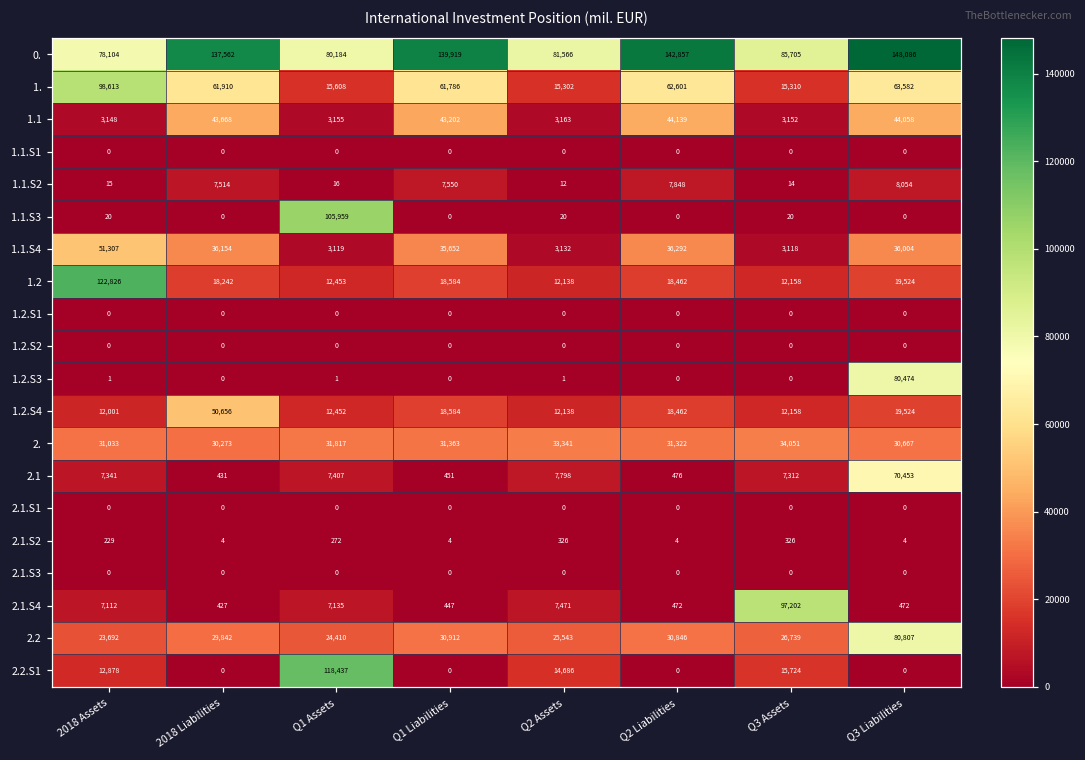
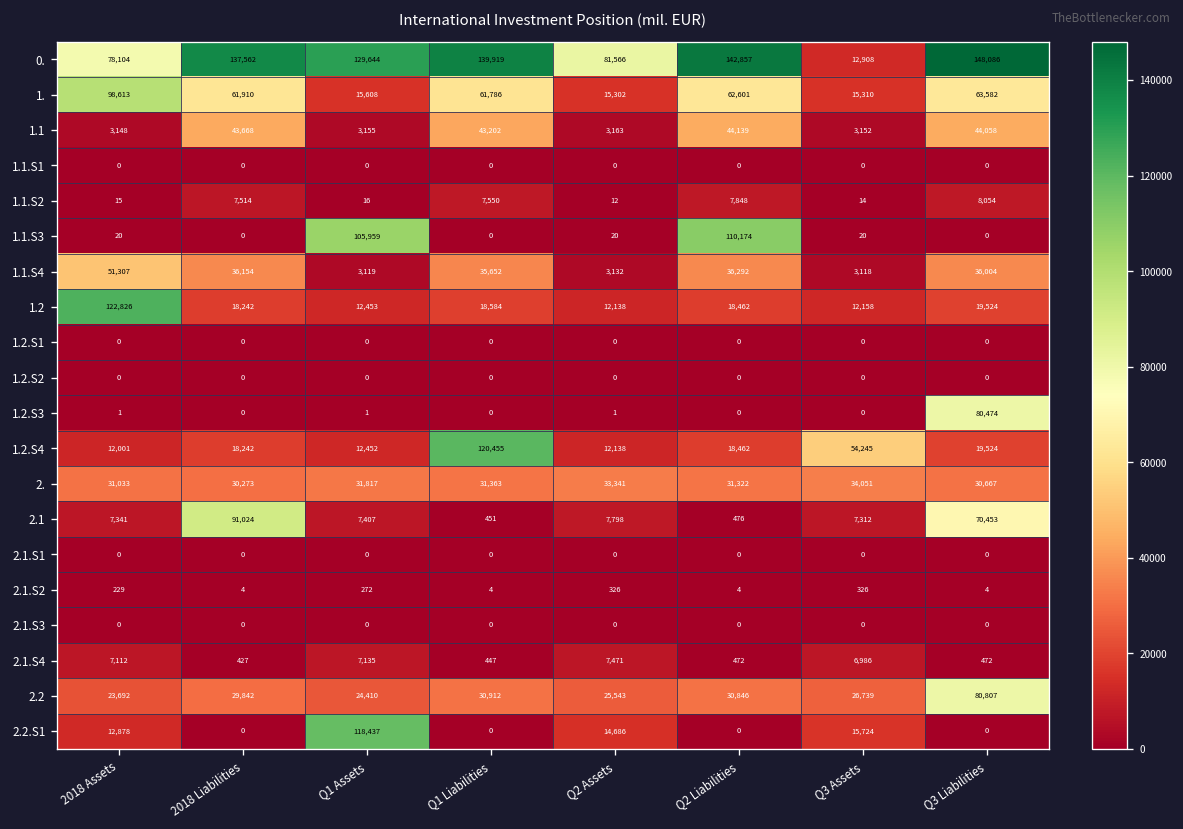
  {
    "0.": {
      "2018 Assets": "78,104",
      "2018 Liabilities": "137,562",
-     "Q1 Assets": "80,184",
+     "Q1 Assets": "129,644",
      "Q1 Liabilities": "139,919",
      "Q2 Assets": "81,566",
      "Q2 Liabilities": "142,857",
-     "Q3 Assets": "85,705",
+     "Q3 Assets": "12,908",
      "Q3 Liabilities": "148,086"
    },
    "1.": {
      "2018 Assets": "98,613",
      "2018 Liabilities": "61,910",
      "Q1 Assets": "15,608",
      "Q1 Liabilities": "61,786",
      "Q2 Assets": "15,302",
      "Q2 Liabilities": "62,601",
      "Q3 Assets": "15,310",
      "Q3 Liabilities": "63,582"
    },
    "1.1": {
      "2018 Assets": "3,148",
      "2018 Liabilities": "43,668",
      "Q1 Assets": "3,155",
      "Q1 Liabilities": "43,202",
      "Q2 Assets": "3,163",
      "Q2 Liabilities": "44,139",
      "Q3 Assets": "3,152",
      "Q3 Liabilities": "44,058"
    },
    "1.1.S1": {
      "2018 Assets": "0",
      "2018 Liabilities": "0",
      "Q1 Assets": "0",
      "Q1 Liabilities": "0",
      "Q2 Assets": "0",
      "Q2 Liabilities": "0",
      "Q3 Assets": "0",
      "Q3 Liabilities": "0"
    },
    "1.1.S2": {
      "2018 Assets": "15",
      "2018 Liabilities": "7,514",
      "Q1 Assets": "16",
      "Q1 Liabilities": "7,550",
      "Q2 Assets": "12",
      "Q2 Liabilities": "7,848",
      "Q3 Assets": "14",
      "Q3 Liabilities": "8,054"
    },
    "1.1.S3": {
      "2018 Assets": "20",
      "2018 Liabilities": "0",
      "Q1 Assets": "105,959",
      "Q1 Liabilities": "0",
      "Q2 Assets": "20",
-     "Q2 Liabilities": "0",
+     "Q2 Liabilities": "110,174",
      "Q3 Assets": "20",
      "Q3 Liabilities": "0"
    },
    "1.1.S4": {
      "2018 Assets": "51,307",
      "2018 Liabilities": "36,154",
      "Q1 Assets": "3,119",
      "Q1 Liabilities": "35,652",
      "Q2 Assets": "3,132",
      "Q2 Liabilities": "36,292",
      "Q3 Assets": "3,118",
      "Q3 Liabilities": "36,004"
    },
    "1.2": {
      "2018 Assets": "122,826",
      "2018 Liabilities": "18,242",
      "Q1 Assets": "12,453",
      "Q1 Liabilities": "18,584",
      "Q2 Assets": "12,138",
      "Q2 Liabilities": "18,462",
      "Q3 Assets": "12,158",
      "Q3 Liabilities": "19,524"
    },
    "1.2.S1": {
      "2018 Assets": "0",
      "2018 Liabilities": "0",
      "Q1 Assets": "0",
      "Q1 Liabilities": "0",
      "Q2 Assets": "0",
      "Q2 Liabilities": "0",
      "Q3 Assets": "0",
      "Q3 Liabilities": "0"
    },
    "1.2.S2": {
      "2018 Assets": "0",
      "2018 Liabilities": "0",
      "Q1 Assets": "0",
      "Q1 Liabilities": "0",
      "Q2 Assets": "0",
      "Q2 Liabilities": "0",
      "Q3 Assets": "0",
      "Q3 Liabilities": "0"
    },
    "1.2.S3": {
      "2018 Assets": "1",
      "2018 Liabilities": "0",
      "Q1 Assets": "1",
      "Q1 Liabilities": "0",
      "Q2 Assets": "1",
      "Q2 Liabilities": "0",
      "Q3 Assets": "0",
      "Q3 Liabilities": "80,474"
    },
    "1.2.S4": {
      "2018 Assets": "12,001",
-     "2018 Liabilities": "50,656",
+     "2018 Liabilities": "18,242",
      "Q1 Assets": "12,452",
-     "Q1 Liabilities": "18,584",
+     "Q1 Liabilities": "120,455",
      "Q2 Assets": "12,138",
      "Q2 Liabilities": "18,462",
-     "Q3 Assets": "12,158",
+     "Q3 Assets": "54,245",
      "Q3 Liabilities": "19,524"
    },
    "2.": {
      "2018 Assets": "31,033",
      "2018 Liabilities": "30,273",
      "Q1 Assets": "31,817",
      "Q1 Liabilities": "31,363",
      "Q2 Assets": "33,341",
      "Q2 Liabilities": "31,322",
      "Q3 Assets": "34,051",
      "Q3 Liabilities": "30,667"
    },
    "2.1": {
      "2018 Assets": "7,341",
-     "2018 Liabilities": "431",
+     "2018 Liabilities": "91,024",
      "Q1 Assets": "7,407",
      "Q1 Liabilities": "451",
      "Q2 Assets": "7,798",
      "Q2 Liabilities": "476",
      "Q3 Assets": "7,312",
      "Q3 Liabilities": "70,453"
    },
    "2.1.S1": {
      "2018 Assets": "0",
      "2018 Liabilities": "0",
      "Q1 Assets": "0",
      "Q1 Liabilities": "0",
      "Q2 Assets": "0",
      "Q2 Liabilities": "0",
      "Q3 Assets": "0",
      "Q3 Liabilities": "0"
    },
    "2.1.S2": {
      "2018 Assets": "229",
      "2018 Liabilities": "4",
      "Q1 Assets": "272",
      "Q1 Liabilities": "4",
      "Q2 Assets": "326",
      "Q2 Liabilities": "4",
      "Q3 Assets": "326",
      "Q3 Liabilities": "4"
    },
    "2.1.S3": {
      "2018 Assets": "0",
      "2018 Liabilities": "0",
      "Q1 Assets": "0",
      "Q1 Liabilities": "0",
      "Q2 Assets": "0",
      "Q2 Liabilities": "0",
      "Q3 Assets": "0",
      "Q3 Liabilities": "0"
    },
    "2.1.S4": {
      "2018 Assets": "7,112",
      "2018 Liabilities": "427",
      "Q1 Assets": "7,135",
      "Q1 Liabilities": "447",
      "Q2 Assets": "7,471",
      "Q2 Liabilities": "472",
-     "Q3 Assets": "97,202",
+     "Q3 Assets": "6,986",
      "Q3 Liabilities": "472"
    },
    "2.2": {
      "2018 Assets": "23,692",
      "2018 Liabilities": "29,842",
      "Q1 Assets": "24,410",
      "Q1 Liabilities": "30,912",
      "Q2 Assets": "25,543",
      "Q2 Liabilities": "30,846",
      "Q3 Assets": "26,739",
      "Q3 Liabilities": "80,807"
    },
    "2.2.S1": {
      "2018 Assets": "12,878",
      "2018 Liabilities": "0",
      "Q1 Assets": "118,437",
      "Q1 Liabilities": "0",
      "Q2 Assets": "14,686",
      "Q2 Liabilities": "0",
      "Q3 Assets": "15,724",
      "Q3 Liabilities": "0"
    }
  }
